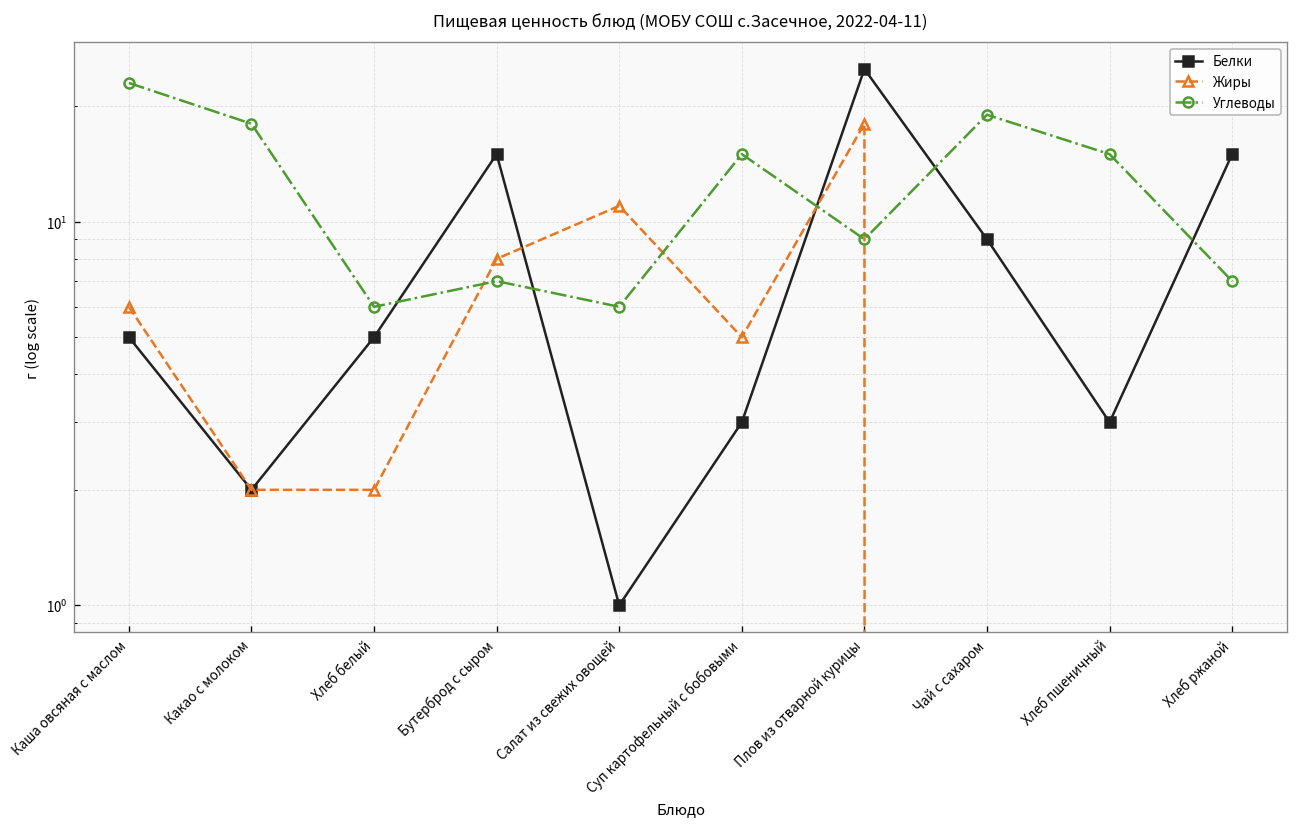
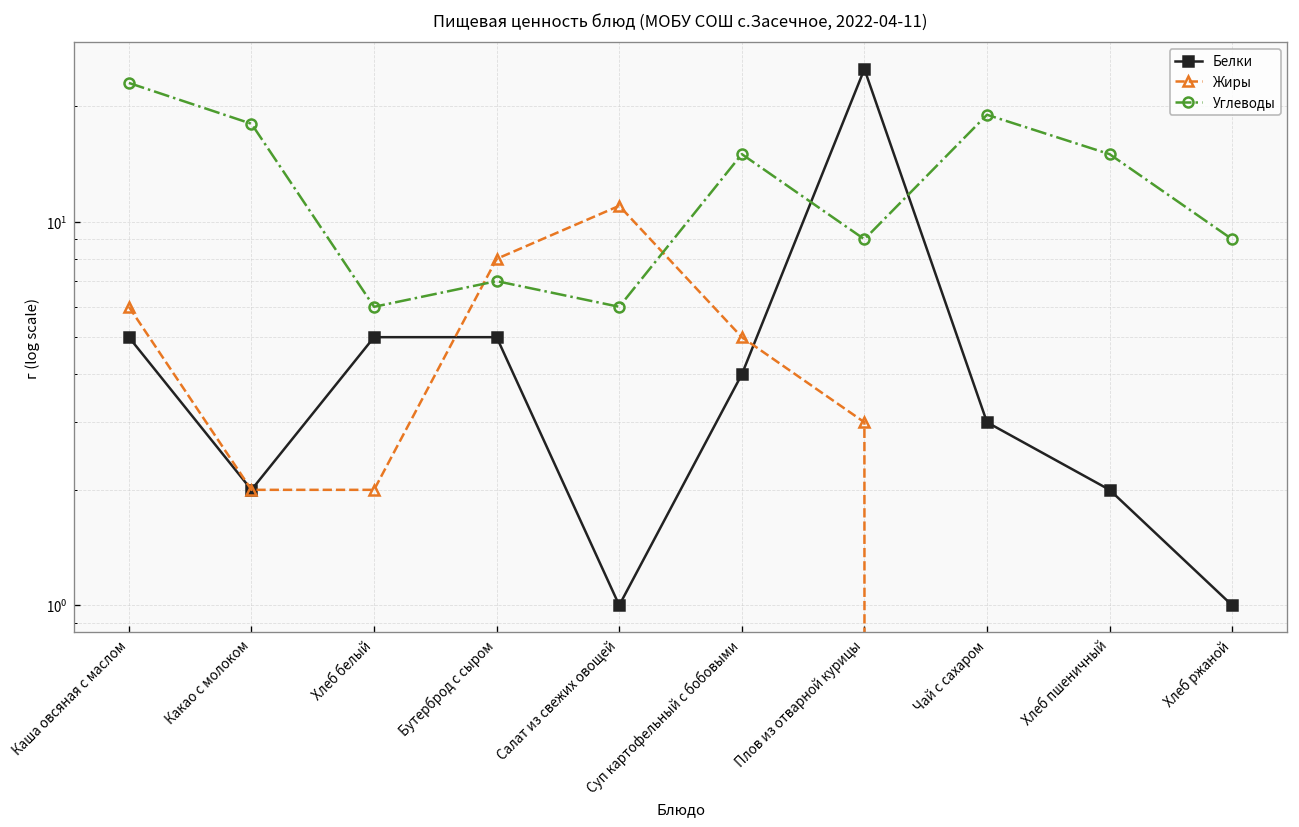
  {
    "Белки": {
      "Каша овсяная с маслом": 5,
      "Хлеб белый": 5,
-     "Бутерброд с сыром": 15,
+     "Бутерброд с сыром": 5,
      "Салат из свежих овощей": 1,
-     "Суп картофельный с бобовыми": 3,
+     "Суп картофельный с бобовыми": 4,
      "Плов из отварной курицы": 25,
-     "Чай с сахаром": 9,
-     "Хлеб пшеничный": 3,
-     "Хлеб ржаной": 15
+     "Чай с сахаром": 3,
+     "Хлеб пшеничный": 2,
+     "Хлеб ржаной": 1
    },
    "Жиры": {
      "Каша овсяная с маслом": 6,
      "Хлеб белый": 2,
      "Бутерброд с сыром": 8,
      "Салат из свежих овощей": 11,
      "Суп картофельный с бобовыми": 5,
-     "Плов из отварной курицы": 18
+     "Плов из отварной курицы": 3
    },
    "Углеводы": {
      "Каша овсяная с маслом": 23,
      "Какао с молоком": 18,
      "Хлеб белый": 6,
      "Бутерброд с сыром": 7,
      "Салат из свежих овощей": 6,
      "Суп картофельный с бобовыми": 15,
      "Плов из отварной курицы": 9,
      "Чай с сахаром": 19,
      "Хлеб пшеничный": 15,
-     "Хлеб ржаной": 7
+     "Хлеб ржаной": 9
    }
  }
